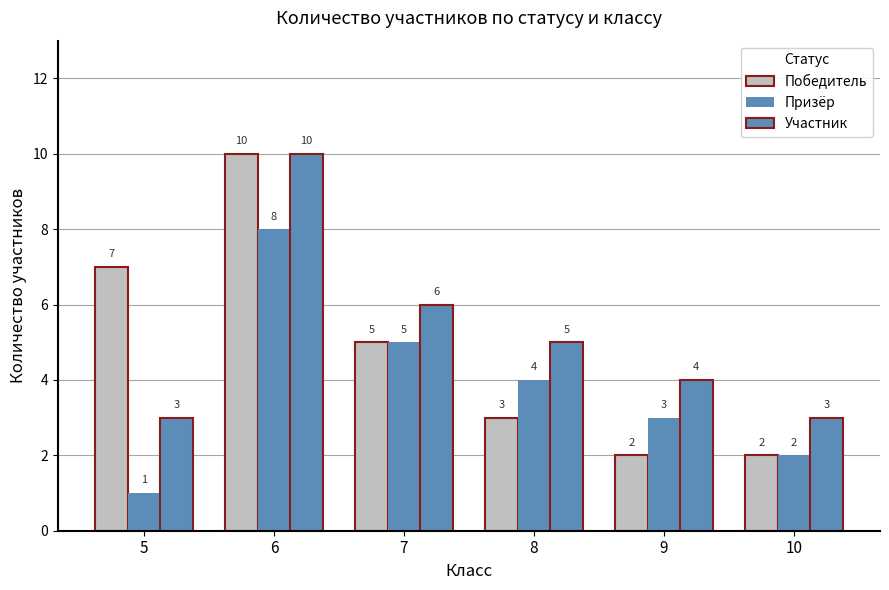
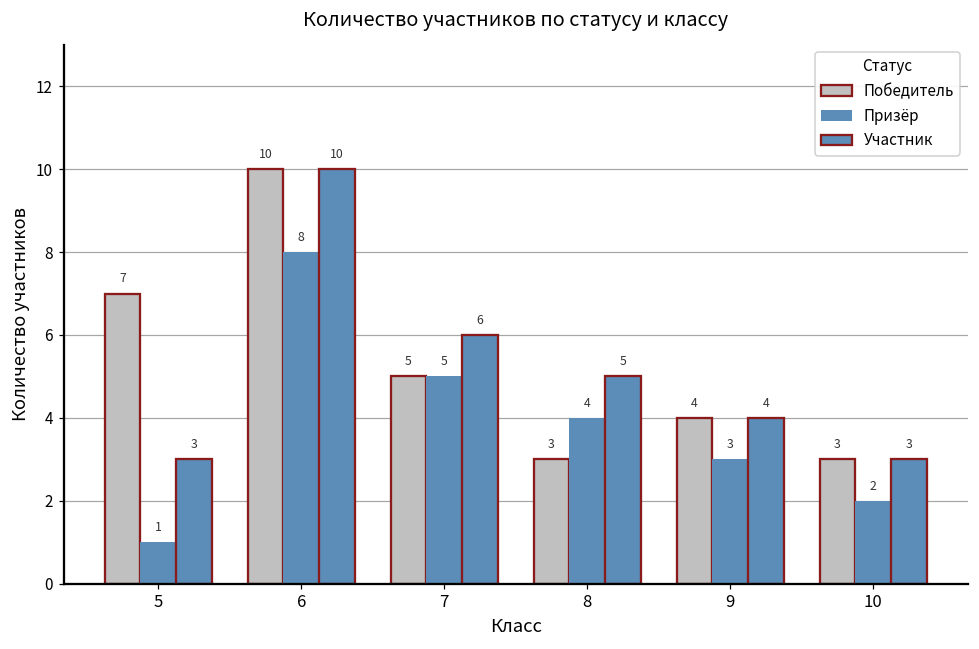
  {
    "Победитель": {
      "5": 7,
      "6": 10,
      "7": 5,
      "8": 3,
-     "9": 2,
-     "10": 2
+     "9": 4,
+     "10": 3
    }
  }
